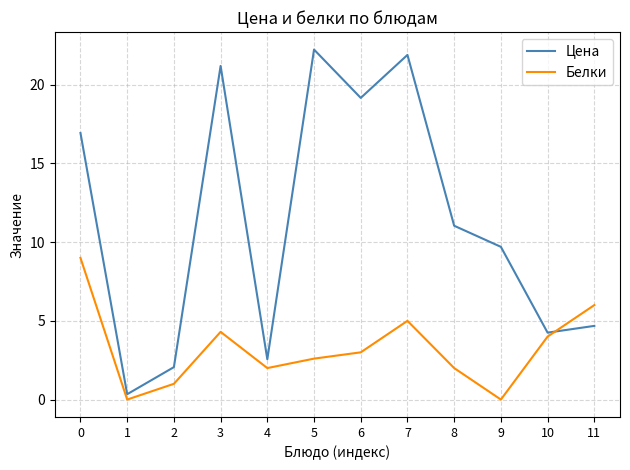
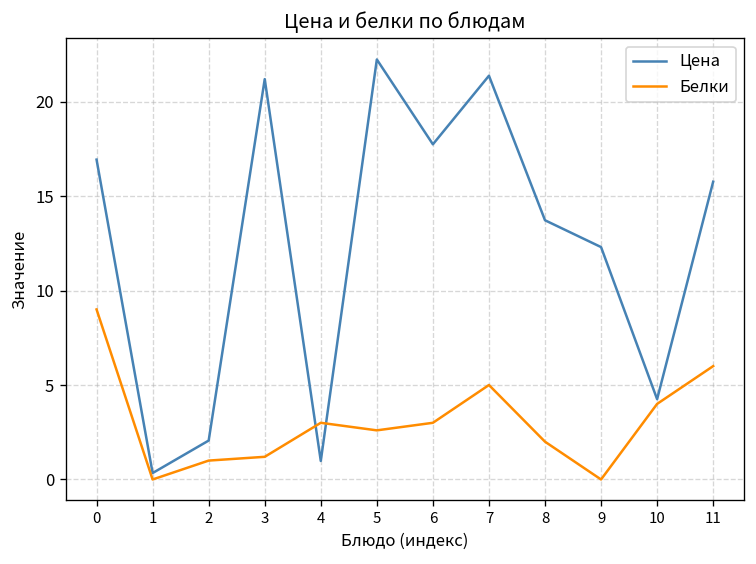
  {
    "Цена": {
      "0": 16.9,
      "1": 0.3,
      "2": 2.1,
      "3": 21.2,
-     "4": 2.6,
+     "4": 1.0,
      "5": 22.2,
-     "6": 19.2,
-     "7": 21.9,
-     "8": 11.0,
-     "9": 9.7,
+     "6": 17.7,
+     "7": 21.4,
+     "8": 13.7,
+     "9": 12.3,
      "10": 4.3,
-     "11": 4.7
+     "11": 15.8
    },
    "Белки": {
      "0": 9.0,
      "1": 0.0,
      "2": 1.0,
-     "3": 4.3,
-     "4": 2,
+     "3": 1.2,
+     "4": 3,
      "5": 2.6,
      "6": 3.0,
      "7": 5.0,
      "8": 2.0,
      "9": 0.0,
      "10": 4.0,
      "11": 6.0
    }
  }
